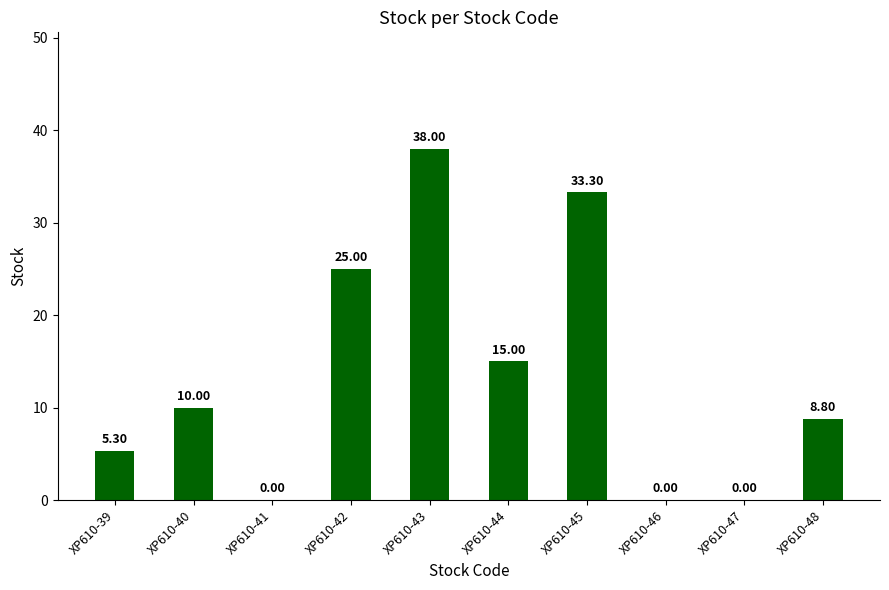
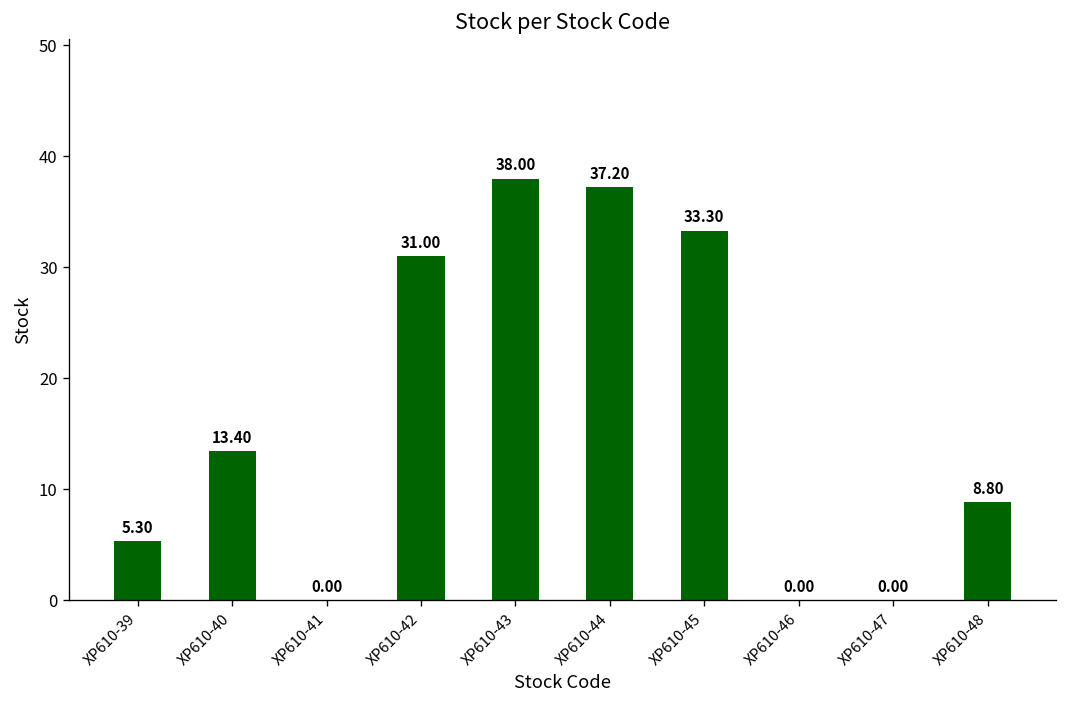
  {
    "XP610-39": 5.30,
-   "XP610-40": 10.00,
+   "XP610-40": 13.40,
    "XP610-41": 0.00,
-   "XP610-42": 25.00,
+   "XP610-42": 31.00,
    "XP610-43": 38.00,
-   "XP610-44": 15.00,
+   "XP610-44": 37.20,
    "XP610-45": 33.30,
    "XP610-46": 0.00,
    "XP610-47": 0.00,
    "XP610-48": 8.80
  }
